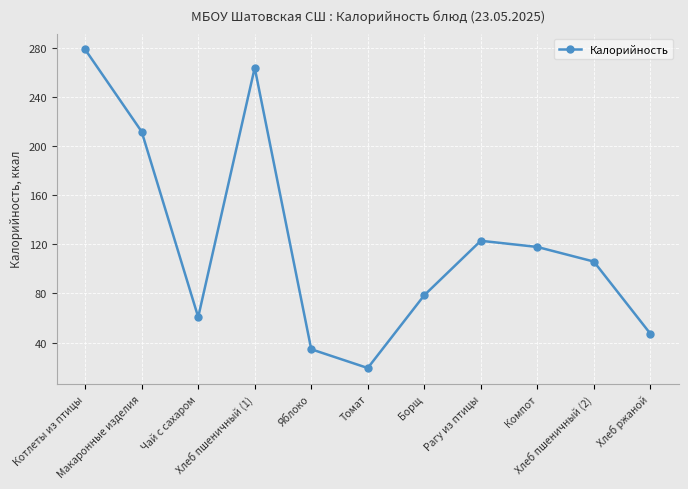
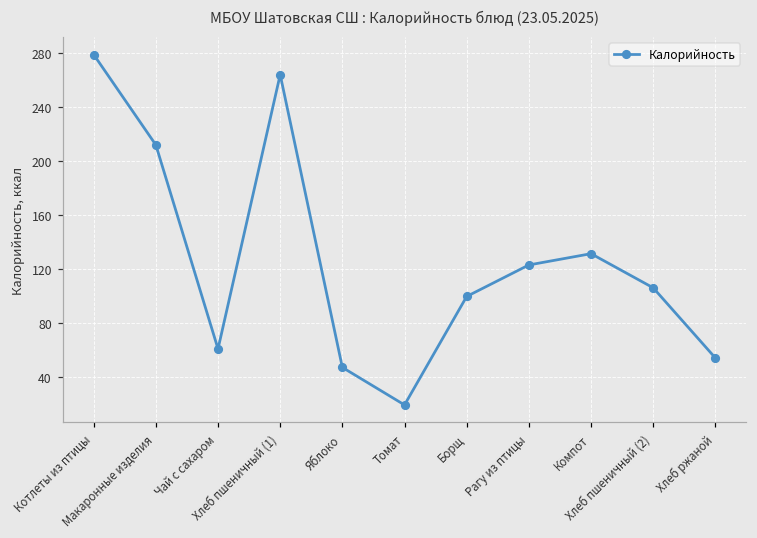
  {
    "Котлеты из птицы": 279,
    "Макаронные изделия": 212,
    "Чай с сахаром": 61,
    "Хлеб пшеничный (1)": 264,
-   "Яблоко": 35,
+   "Яблоко": 47,
    "Томат": 19,
-   "Борщ": 79,
+   "Борщ": 100,
    "Рагу из птицы": 123,
-   "Компот": 118,
+   "Компот": 131,
    "Хлеб пшеничный (2)": 106,
-   "Хлеб ржаной": 47
+   "Хлеб ржаной": 54
  }
